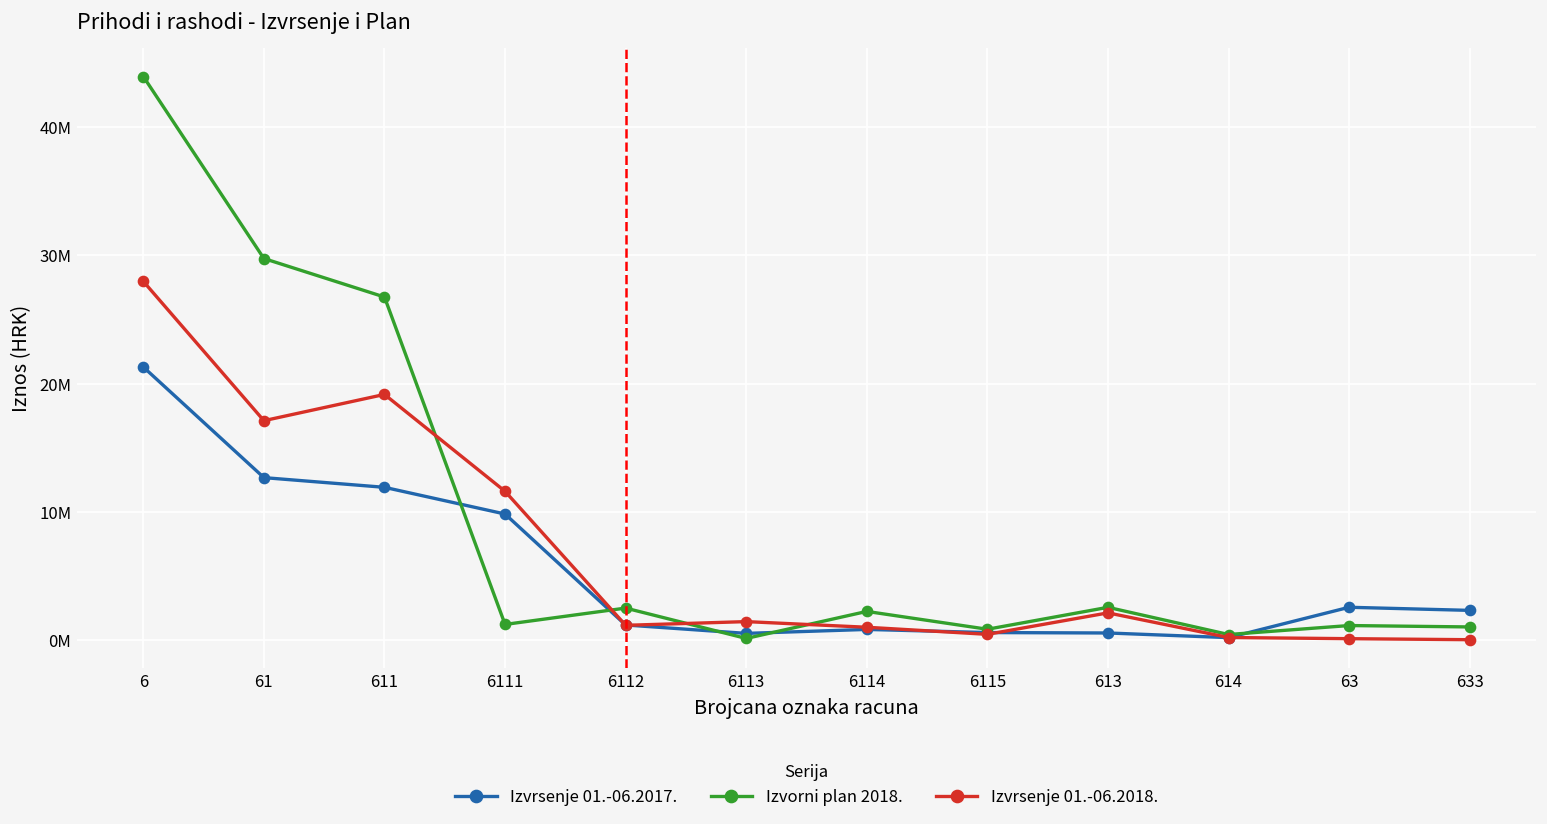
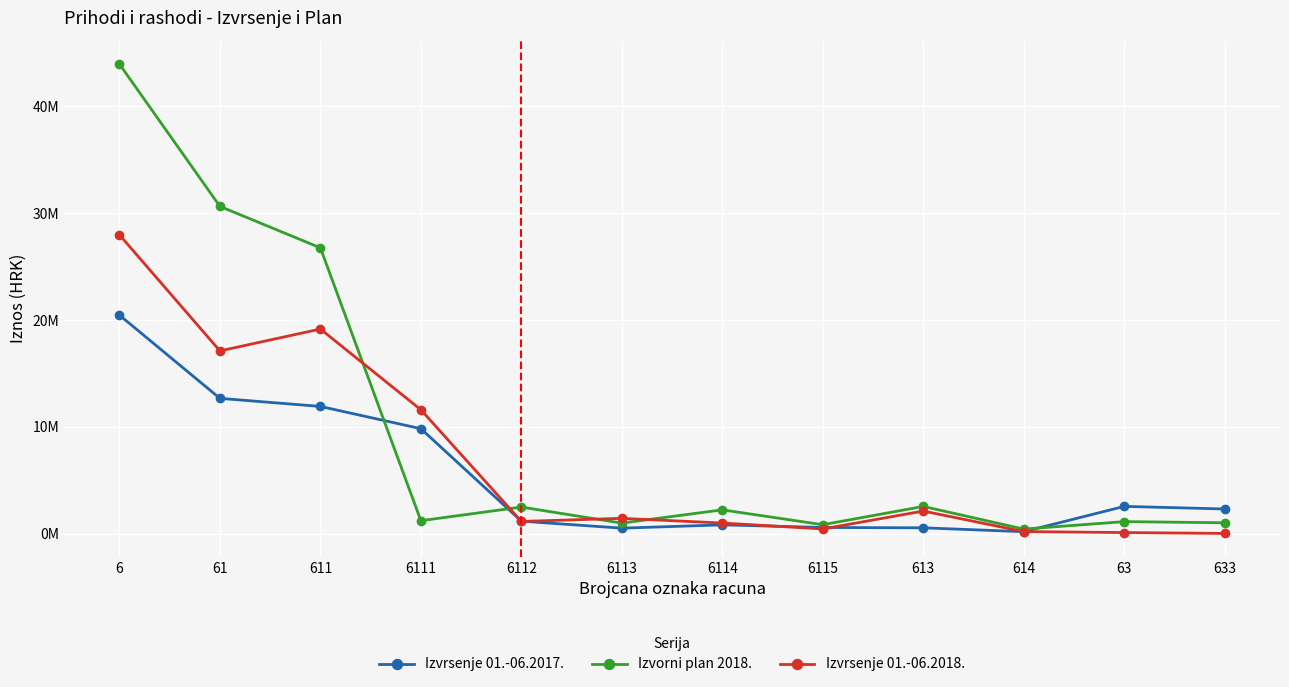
  {
    "Izvrsenje 01.-06.2017.": {
-     "6": 21300000,
+     "6": 20500000,
      "61": 12700000,
      "611": 11900000,
      "6111": 9800000,
      "6113": 500000,
      "613": 600000,
      "63": 2600000,
      "633": 2300000
    },
    "Izvorni plan 2018.": {
      "6": 43900000,
-     "61": 29800000,
+     "61": 30600000,
      "611": 26800000,
      "6111": 1200000,
      "6112": 2500000,
-     "6113": 100000,
+     "6113": 1000000,
      "6114": 2200000,
      "6115": 900000,
      "613": 2600000,
      "63": 1100000,
      "633": 1000000
    },
    "Izvrsenje 01.-06.2018.": {
      "6": 28000000,
      "61": 17100000,
      "611": 19200000,
      "6111": 11600000,
      "6113": 1400000,
      "613": 2100000,
      "63": 100000,
      "633": 0
    }
  }
